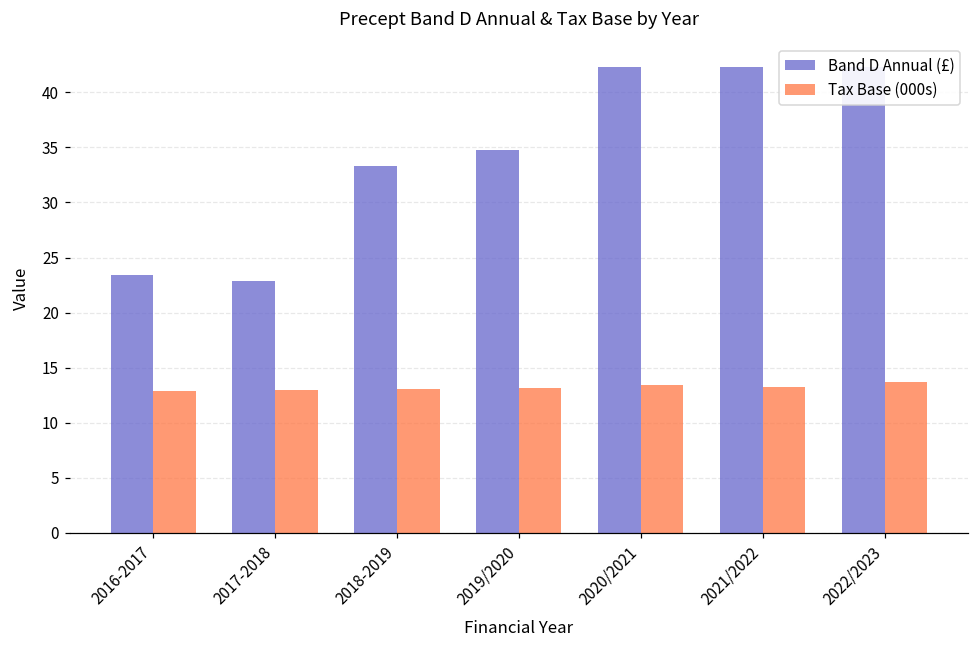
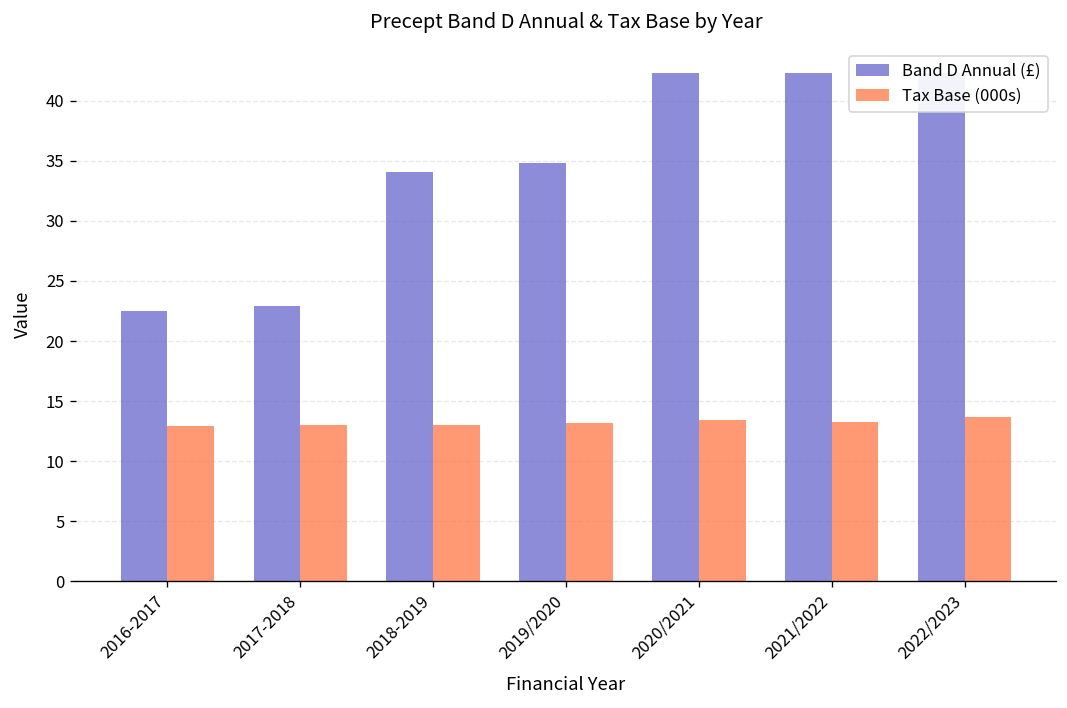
  {
    "Band D Annual (£)": {
-     "2016-2017": 23.4,
+     "2016-2017": 22.5,
      "2017-2018": 22.9,
-     "2018-2019": 33.3,
+     "2018-2019": 34.1,
      "2019/2020": 34.8,
      "2020/2021": 42.3,
      "2021/2022": 42.3
    },
    "Tax Base (000s)": {
      "2016-2017": 12.9,
      "2017-2018": 13.0,
      "2018-2019": 13.0,
      "2019/2020": 13.2,
      "2020/2021": 13.4,
      "2021/2022": 13.3,
      "2022/2023": 13.7
    }
  }
